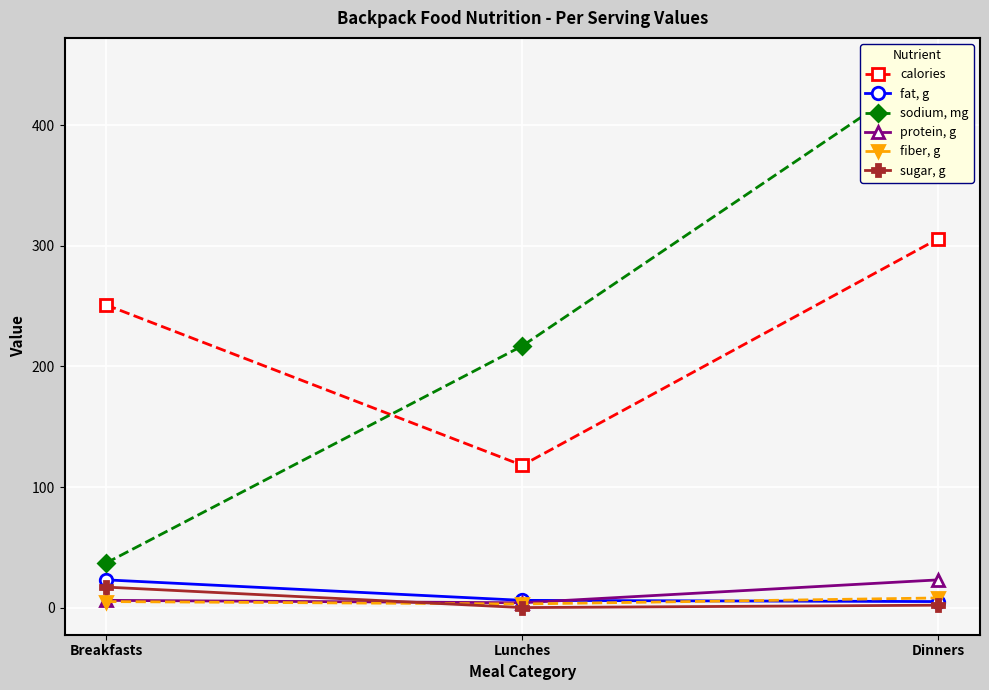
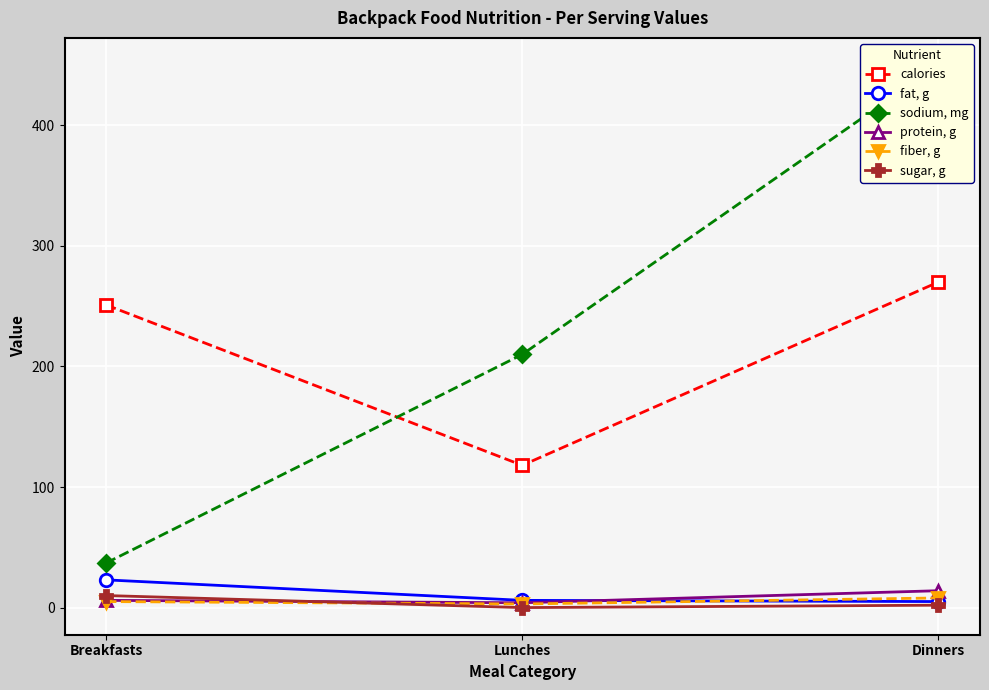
  {
    "calories": {
      "Breakfasts": 251,
      "Lunches": 118,
-     "Dinners": 306
+     "Dinners": 270
    },
    "fat, g": {
      "Breakfasts": 23,
      "Dinners": 5
    },
    "sodium, mg": {
      "Breakfasts": 37,
-     "Lunches": 217
+     "Lunches": 210
    },
    "protein, g": {
-     "Dinners": 23
+     "Dinners": 14
    },
    "fiber, g": {
      "Dinners": 8
    },
    "sugar, g": {
-     "Breakfasts": 17,
+     "Breakfasts": 10,
      "Lunches": 0,
      "Dinners": 2
    }
  }
